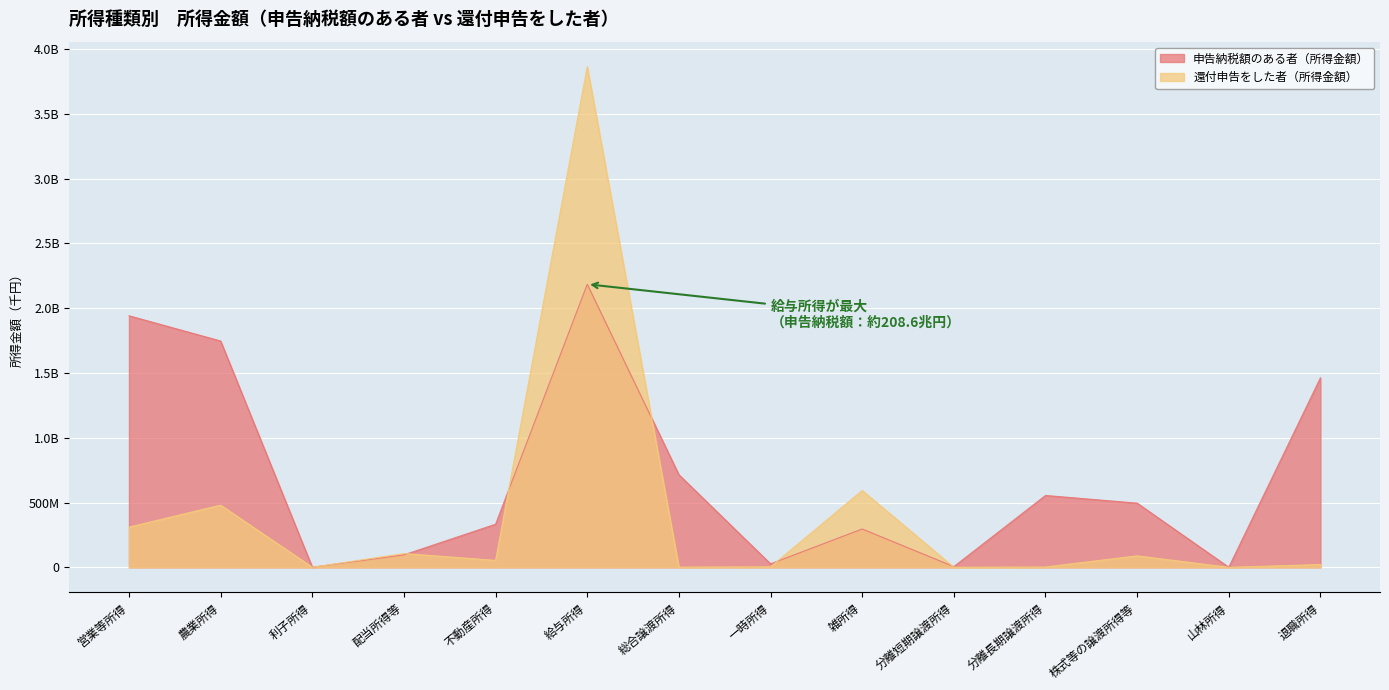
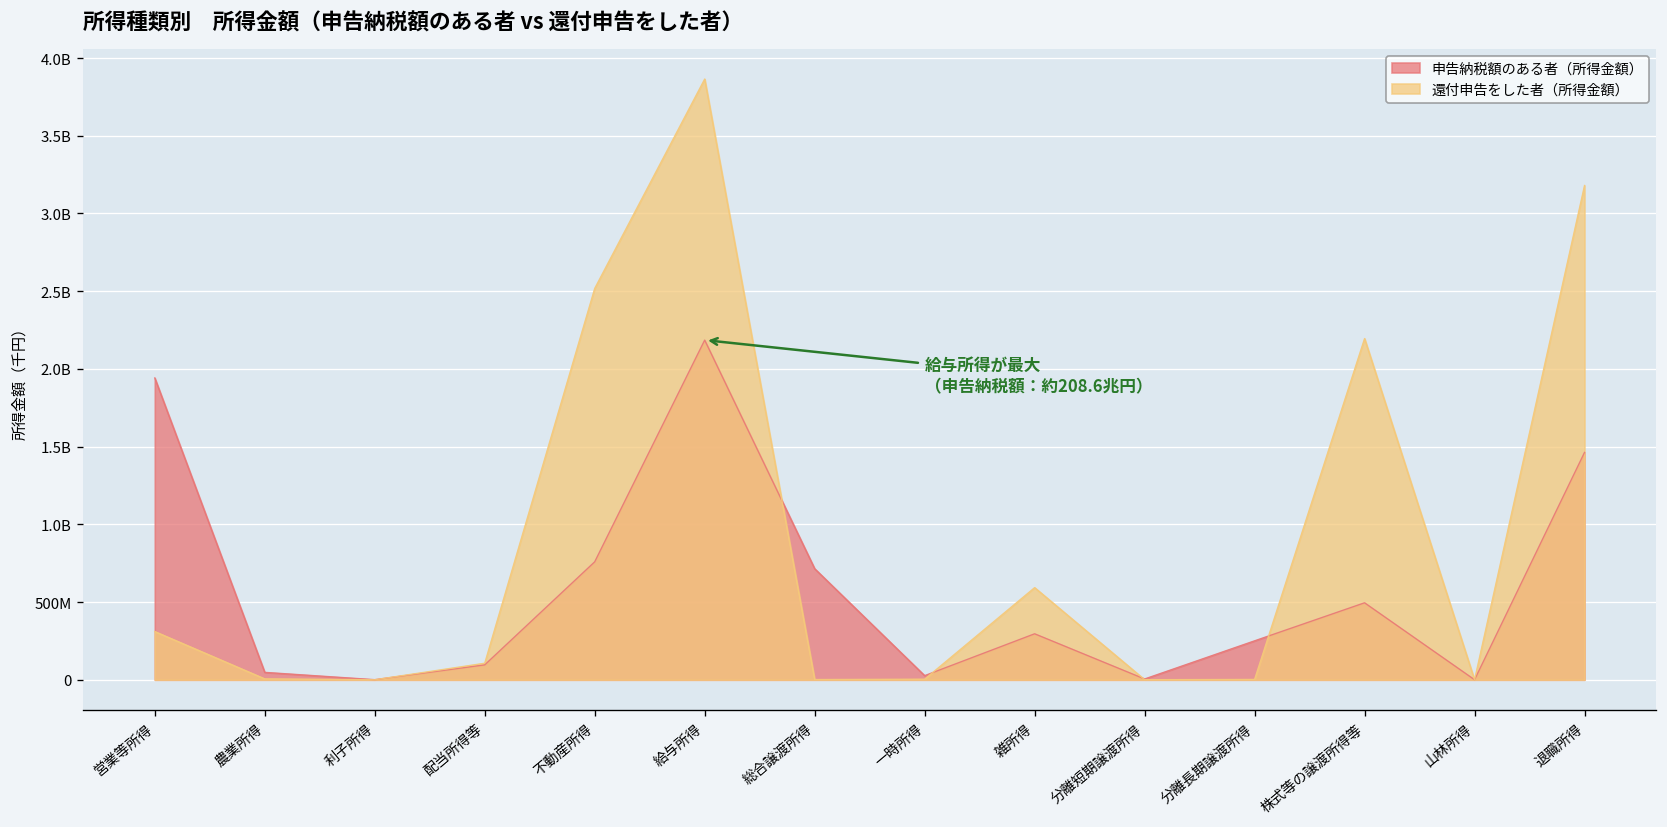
  {
    "申告納税額のある者（所得金額）": {
      "営業等所得": 1940000000,
-     "農業所得": 1750000000,
-     "不動産所得": 330000000,
+     "農業所得": 50000000,
+     "不動産所得": 760000000,
      "給与所得": 2190000000,
      "総合譲渡所得": 710000000,
      "一時所得": 30000000,
      "雑所得": 300000000,
-     "分離長期譲渡所得": 550000000,
+     "分離長期譲渡所得": 250000000,
      "株式等の譲渡所得等": 500000000,
      "退職所得": 1460000000
    },
    "還付申告をした者（所得金額）": {
      "営業等所得": 310000000,
-     "農業所得": 480000000,
-     "不動産所得": 50000000,
+     "農業所得": 10000000,
+     "不動産所得": 2520000000,
      "給与所得": 3860000000,
      "総合譲渡所得": 0,
      "一時所得": 0,
      "雑所得": 590000000,
      "分離長期譲渡所得": 0,
-     "株式等の譲渡所得等": 90000000,
-     "退職所得": 20000000
+     "株式等の譲渡所得等": 2200000000,
+     "退職所得": 3180000000
    }
  }
